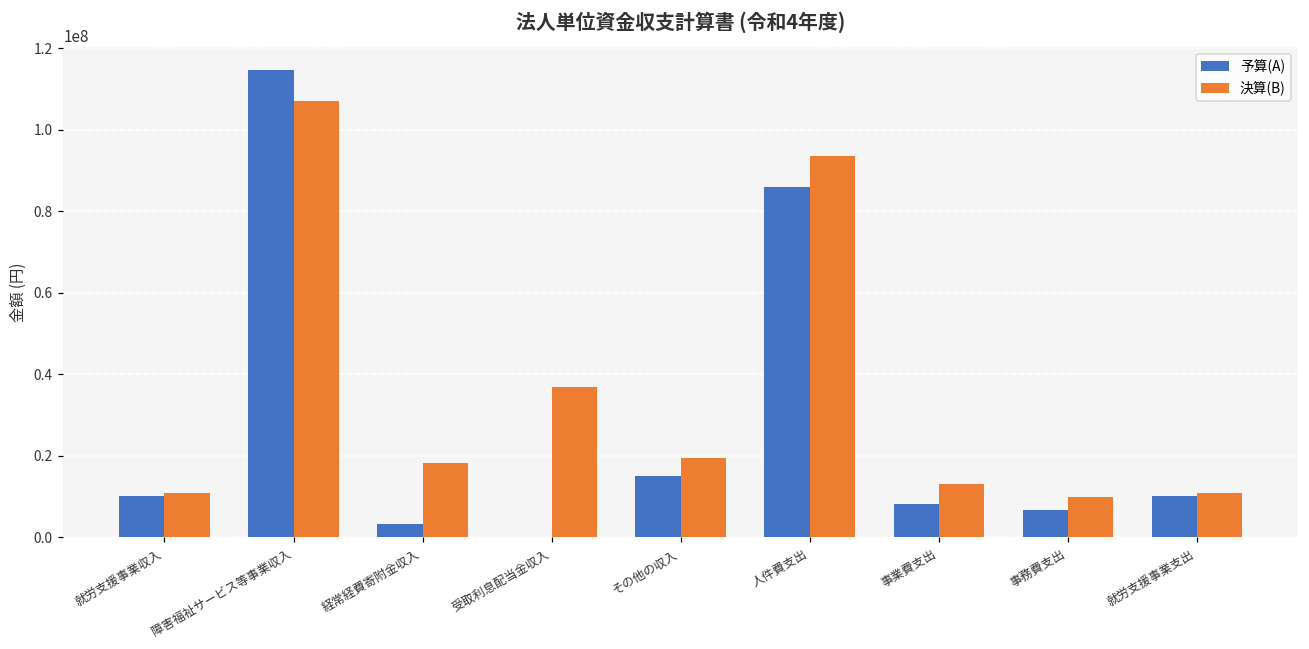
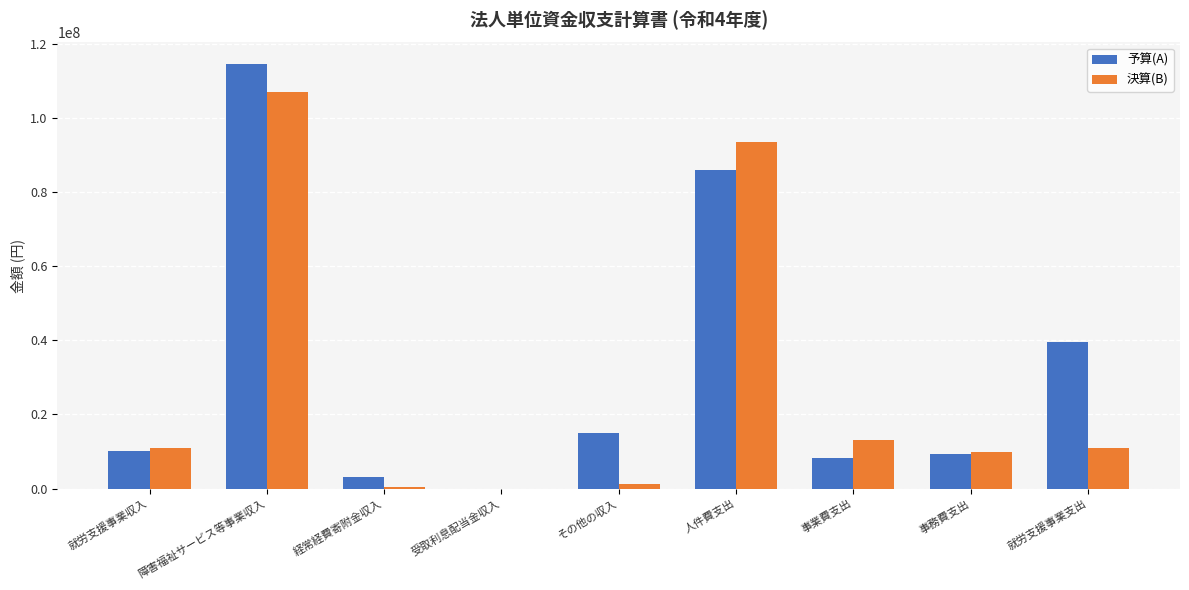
  {
    "予算(A)": {
      "就労支援事業収入": 10000000,
      "障害福祉サービス等事業収入": 115000000,
      "経常経費寄附金収入": 3000000,
      "その他の収入": 15000000,
      "人件費支出": 86000000,
      "事業費支出": 8000000,
-     "事務費支出": 7000000,
-     "就労支援事業支出": 10000000
+     "事務費支出": 9000000,
+     "就労支援事業支出": 40000000
    },
    "決算(B)": {
      "就労支援事業収入": 11000000,
      "障害福祉サービス等事業収入": 107000000,
-     "経常経費寄附金収入": 18000000,
-     "受取利息配当金収入": 37000000,
-     "その他の収入": 19000000,
+     "経常経費寄附金収入": 1000000,
+     "受取利息配当金収入": 0,
+     "その他の収入": 1000000,
      "人件費支出": 93000000,
      "事業費支出": 13000000,
      "事務費支出": 10000000,
      "就労支援事業支出": 11000000
    }
  }
